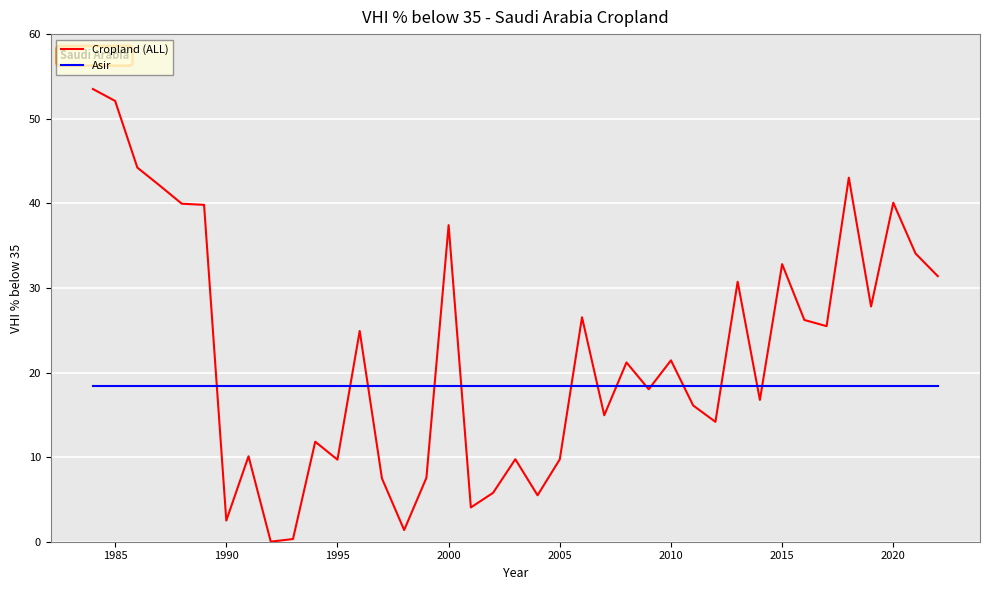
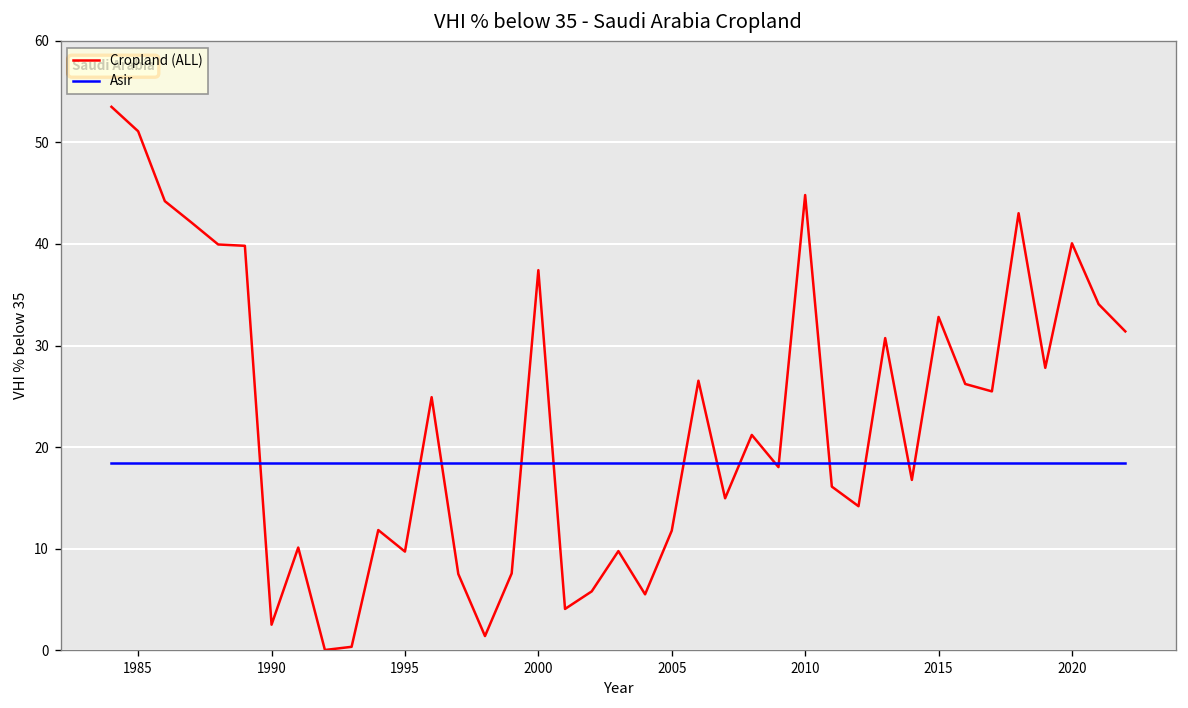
  {
    "Cropland (ALL)": {
-     "1985": 52,
+     "1985": 51,
      "1990": 3,
      "1995": 10,
      "2000": 37,
-     "2005": 10,
-     "2010": 21,
+     "2005": 12,
+     "2010": 45,
      "2015": 33,
      "2020": 40
    },
    "Asir": {
      "1985": 18,
      "1990": 18,
      "1995": 18,
      "2000": 18,
      "2005": 18,
      "2010": 18,
      "2015": 18,
      "2020": 18
    }
  }
